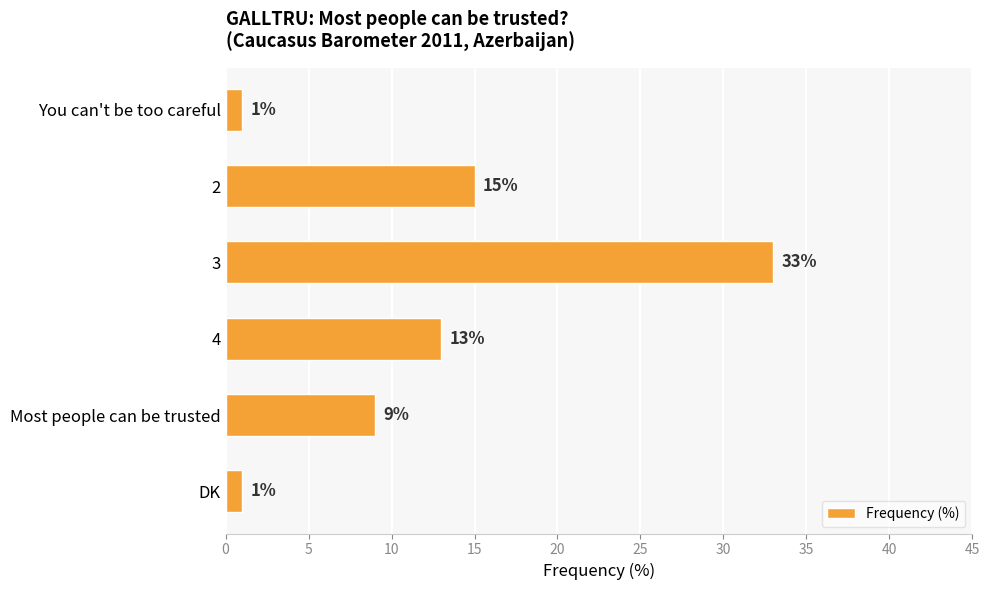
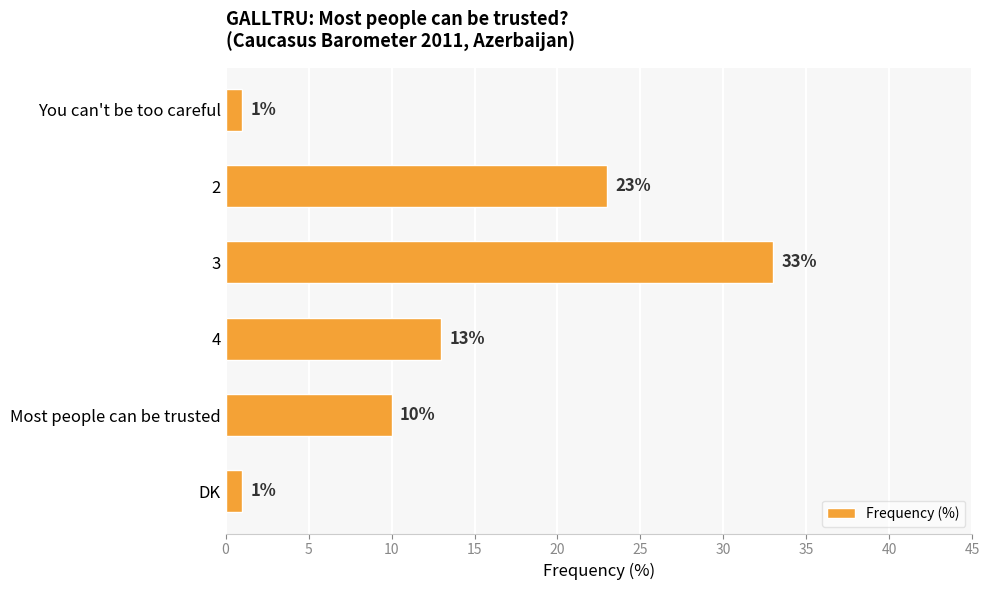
  {
    "You can't be too careful": "1%",
-   "2": "15%",
+   "2": "23%",
    "3": "33%",
    "4": "13%",
-   "Most people can be trusted": "9%",
+   "Most people can be trusted": "10%",
    "DK": "1%"
  }
